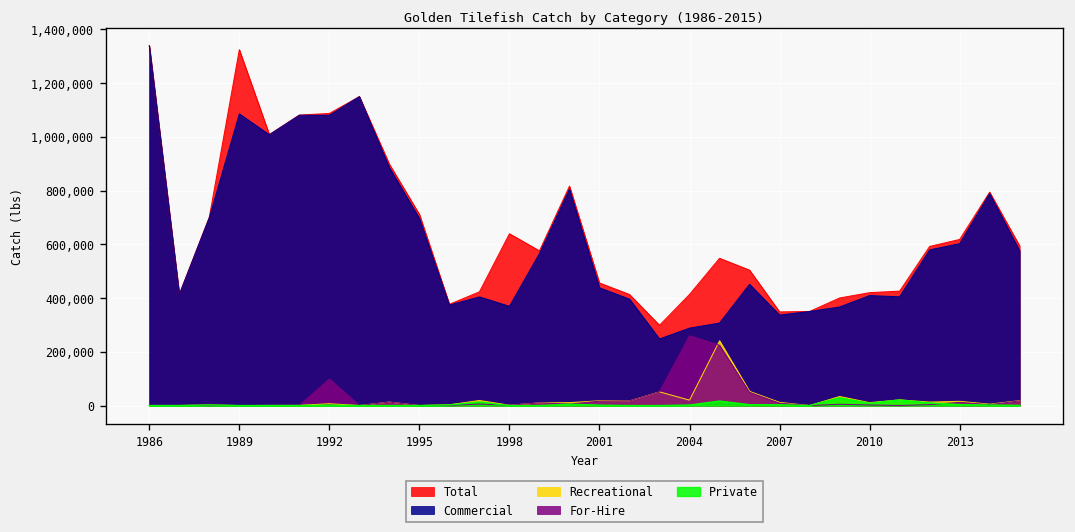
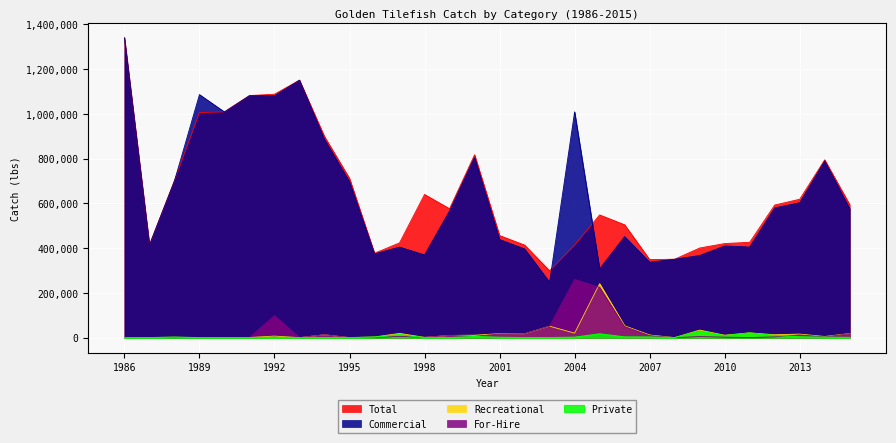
  {
    "Total": {
-     "1989": "1,320,000",
+     "1989": "1,010,000",
      "1995": "710,000",
      "1998": "640,000",
      "2001": "460,000",
      "2004": "410,000",
      "2007": "350,000",
      "2013": "620,000"
    },
    "Commercial": {
      "1989": "1,090,000",
      "1995": "700,000",
      "1998": "370,000",
      "2001": "440,000",
-     "2004": "290,000",
+     "2004": "1,010,000",
      "2007": "340,000",
      "2013": "600,000"
    },
    "Recreational": {
      "2004": "20,000"
    },
    "For-Hire": {
      "1992": "100,000",
      "2004": "260,000"
    },
    "Private": {
      "2001": "0",
      "2004": "0"
    }
  }
